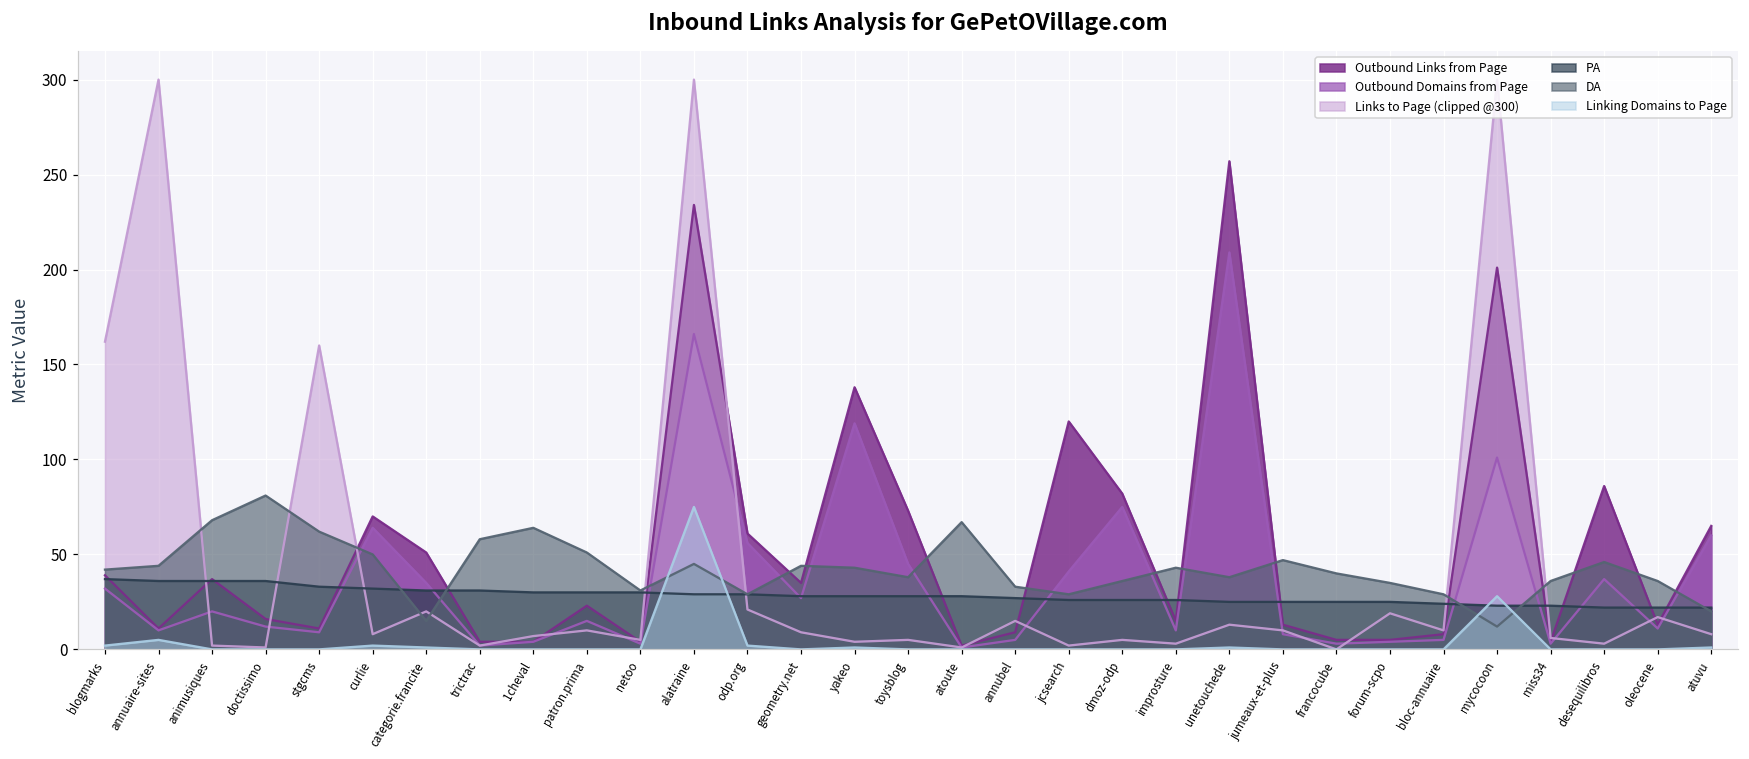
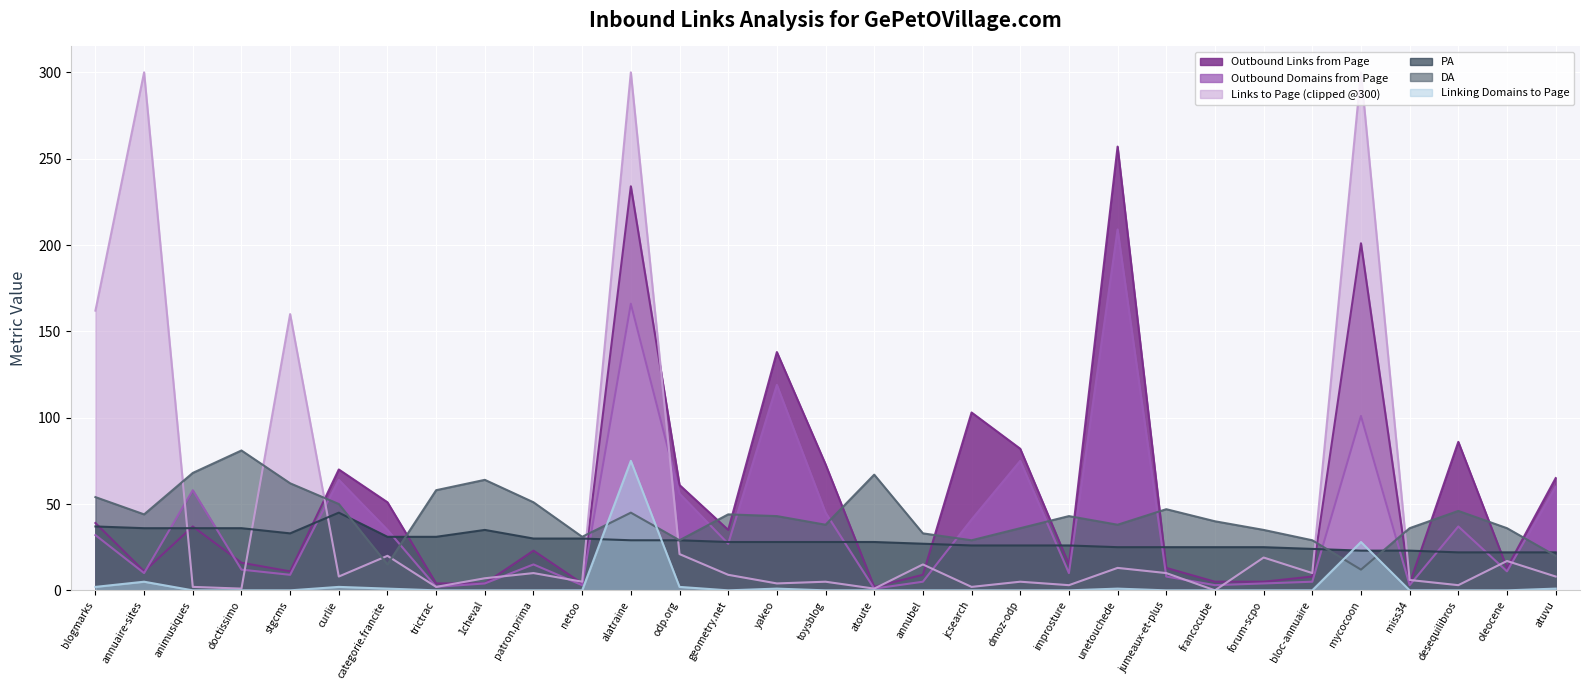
  {
    "Outbound Links from Page": {
      "blogmarks": 39,
      "doctissimo": 16,
      "stgcms": 11,
      "curlie": 70,
      "categorie.francite": 51,
      "trictrac": 4,
      "patron.prima": 23,
      "alatraine": 234,
      "odp.org": 61,
      "geometry.net": 35,
      "yakeo": 138,
      "toysblog": 73,
      "annubel": 9,
-     "jcsearch": 120,
+     "jcsearch": 103,
      "dmoz-odp": 82,
      "improsture": 15,
      "unetouchede": 257,
      "jumeaux-et-plus": 13,
      "francocube": 5,
      "bloc-annuaire": 8,
      "mycocoon": 201,
      "desequilibros": 86,
      "oleocene": 13,
      "atuvu": 65
    },
    "Outbound Domains from Page": {
      "blogmarks": 32,
-     "animusiques": 20,
+     "animusiques": 58,
      "doctissimo": 12,
      "stgcms": 9,
      "curlie": 64,
      "categorie.francite": 35,
      "patron.prima": 15,
      "alatraine": 166,
      "odp.org": 56,
      "yakeo": 119,
      "toysblog": 45,
      "annubel": 5,
      "jcsearch": 41,
      "dmoz-odp": 75,
      "improsture": 10,
      "unetouchede": 209,
      "jumeaux-et-plus": 8,
      "francocube": 3,
      "bloc-annuaire": 5,
      "mycocoon": 101,
      "desequilibros": 37,
      "oleocene": 11,
      "atuvu": 60
    },
    "PA": {
      "blogmarks": 37,
      "annuaire-sites": 36,
      "doctissimo": 36,
      "stgcms": 33,
-     "curlie": 32,
+     "curlie": 45,
      "categorie.francite": 31,
      "trictrac": 31,
-     "1cheval": 30,
+     "1cheval": 35,
      "patron.prima": 30,
      "alatraine": 29,
      "yakeo": 28,
      "toysblog": 28,
      "atoute": 28,
      "annubel": 27,
      "jcsearch": 26,
      "dmoz-odp": 26,
      "improsture": 26,
      "unetouchede": 25,
      "jumeaux-et-plus": 25,
      "francocube": 25,
      "forum-scpo": 25,
      "bloc-annuaire": 24,
      "mycocoon": 23,
      "miss34": 23,
      "desequilibros": 22,
      "oleocene": 22,
      "atuvu": 22
    },
    "DA": {
-     "blogmarks": 42,
+     "blogmarks": 54,
      "annuaire-sites": 44,
      "animusiques": 68,
      "doctissimo": 81,
      "stgcms": 62,
      "curlie": 50,
      "categorie.francite": 15,
      "trictrac": 58,
      "1cheval": 64,
      "patron.prima": 51,
      "alatraine": 45,
      "geometry.net": 44,
      "yakeo": 43,
      "toysblog": 38,
      "atoute": 67,
      "annubel": 33,
      "jcsearch": 29,
      "dmoz-odp": 36,
      "improsture": 43,
      "unetouchede": 38,
      "jumeaux-et-plus": 47,
      "francocube": 40,
      "forum-scpo": 35,
      "bloc-annuaire": 29,
      "mycocoon": 12,
      "miss34": 36,
      "desequilibros": 46,
      "oleocene": 36,
      "atuvu": 20
    }
  }
